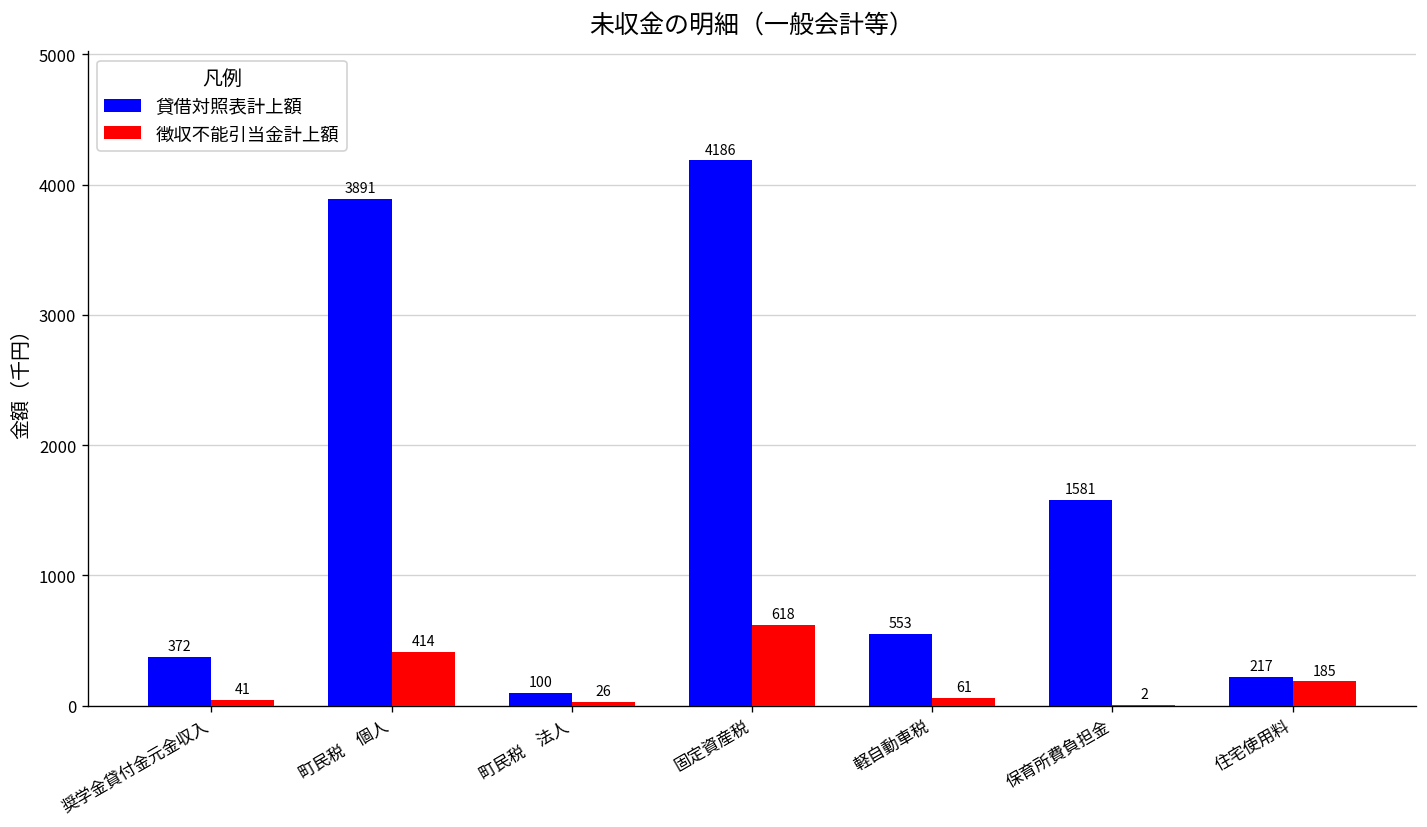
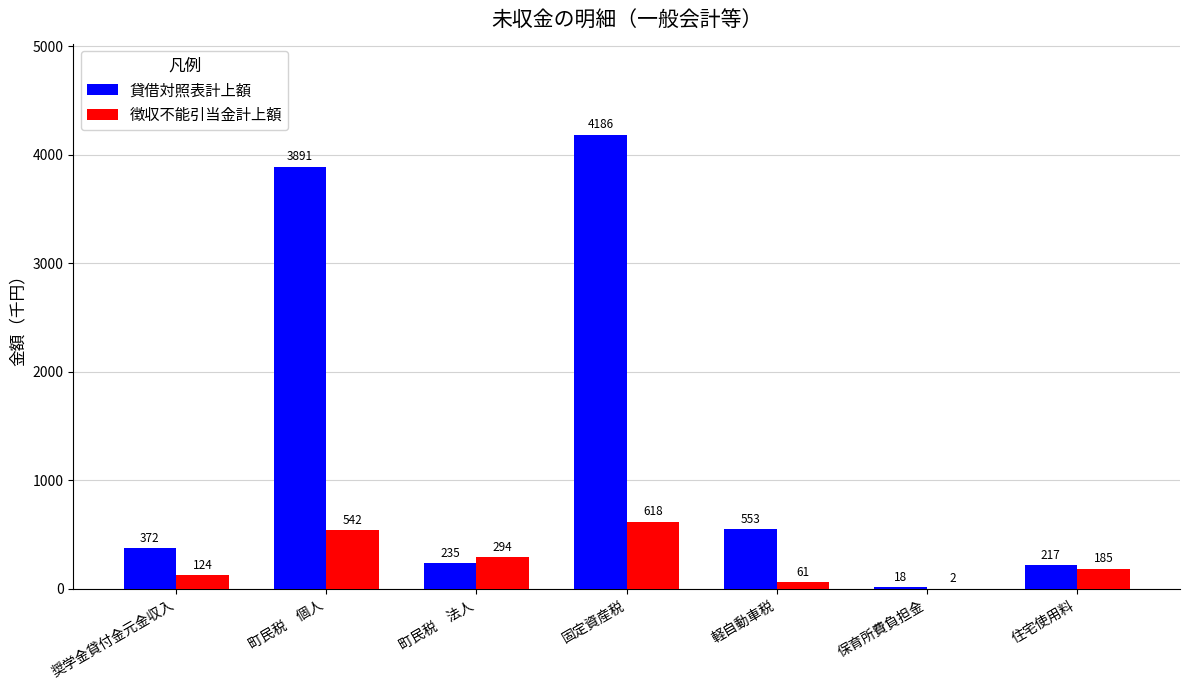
  {
    "貸借対照表計上額": {
      "奨学金貸付金元金収入": 372,
      "町民税 個人": 3891,
-     "町民税 法人": 100,
+     "町民税 法人": 235,
      "固定資産税": 4186,
      "軽自動車税": 553,
-     "保育所費負担金": 1581,
+     "保育所費負担金": 18,
      "住宅使用料": 217
    },
    "徴収不能引当金計上額": {
-     "奨学金貸付金元金収入": 41,
-     "町民税 個人": 414,
-     "町民税 法人": 26,
+     "奨学金貸付金元金収入": 124,
+     "町民税 個人": 542,
+     "町民税 法人": 294,
      "固定資産税": 618,
      "軽自動車税": 61,
      "保育所費負担金": 2,
      "住宅使用料": 185
    }
  }
